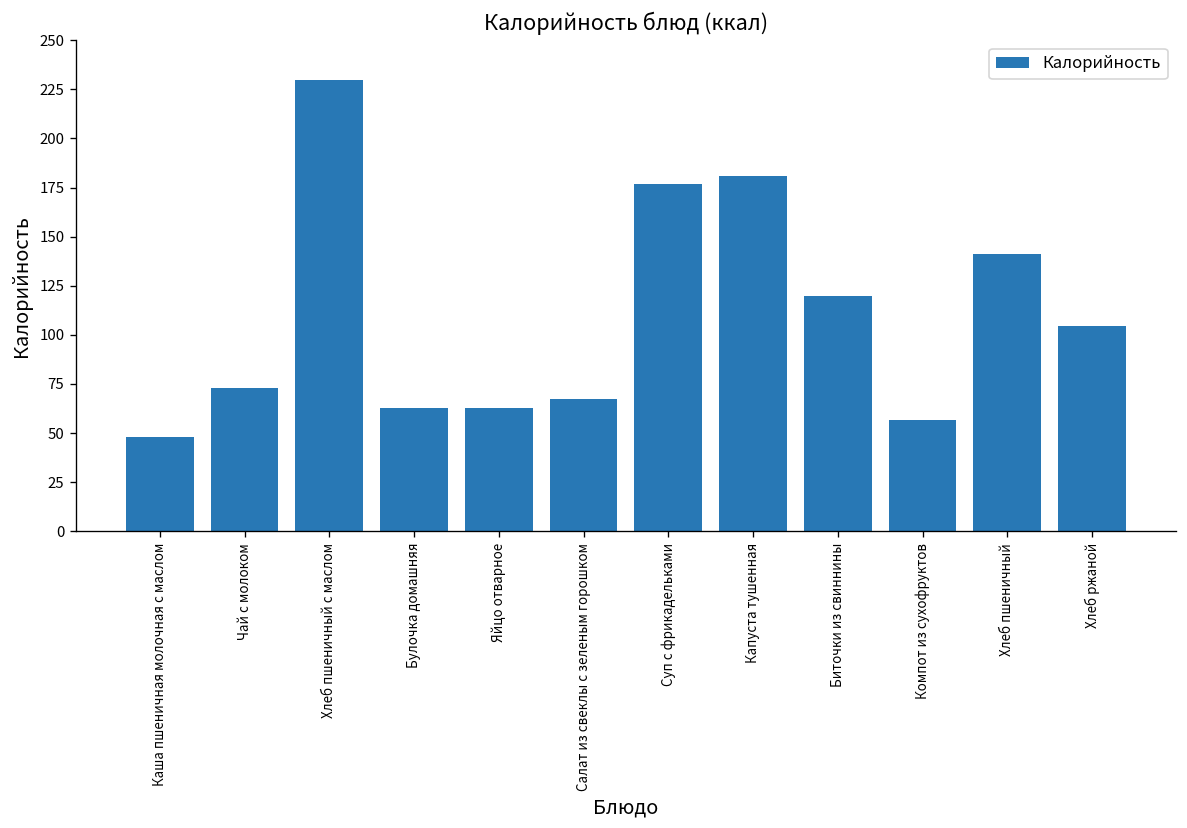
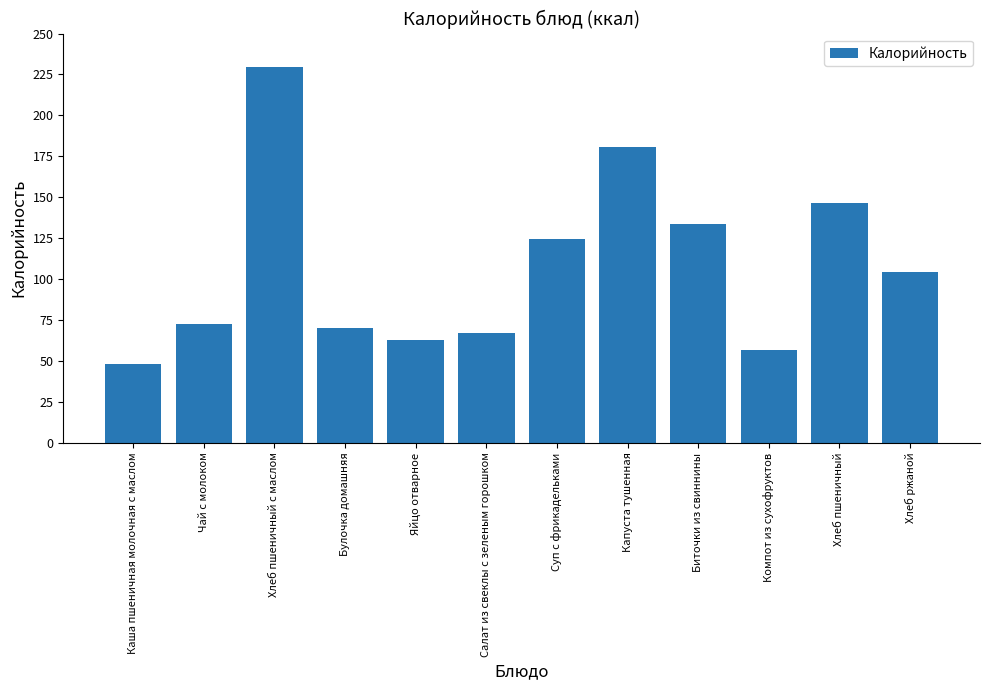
  {
    "Каша пшеничная молочная с маслом": 48,
    "Чай с молоком": 73,
    "Хлеб пшеничный с маслом": 230,
-   "Булочка домашняя": 63,
+   "Булочка домашняя": 70,
    "Яйцо отварное": 63,
    "Салат из свеклы с зеленым горошком": 67,
-   "Суп с фрикадельками": 177,
+   "Суп с фрикадельками": 124,
    "Капуста тушенная": 181,
-   "Биточки из свиннины": 120,
+   "Биточки из свиннины": 134,
    "Компот из сухофруктов": 57,
-   "Хлеб пшеничный": 141,
+   "Хлеб пшеничный": 146,
    "Хлеб ржаной": 104
  }
